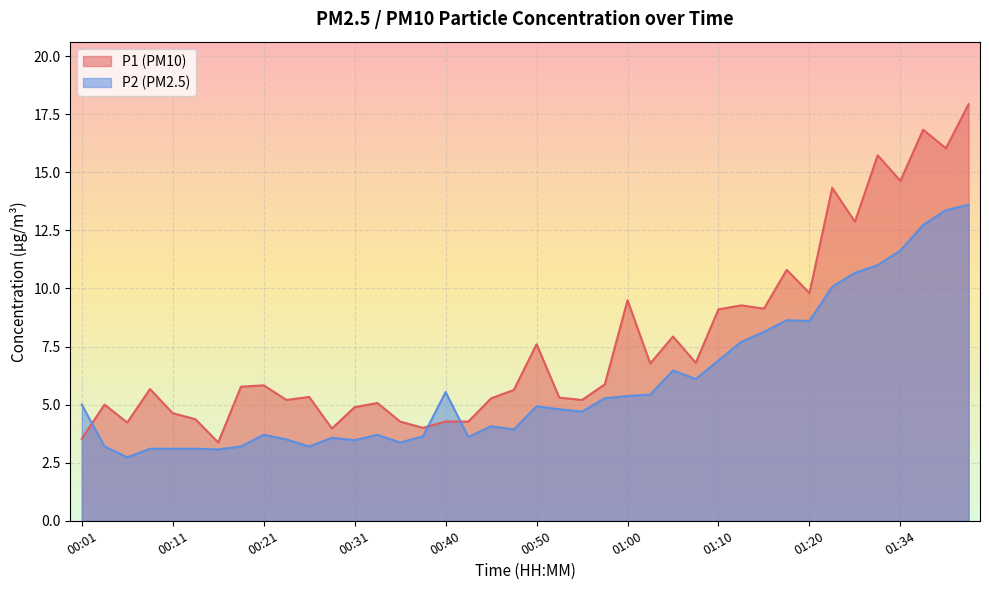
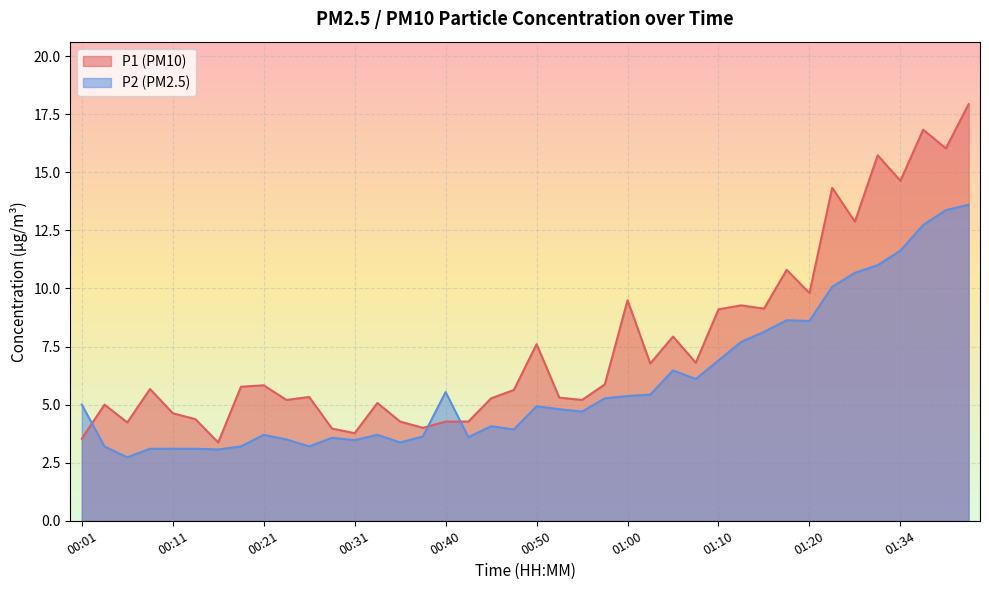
  {
    "P1 (PM10)": {
      "00:01": 3.5,
      "00:11": 4.6,
      "00:21": 5.8,
-     "00:31": 4.9,
+     "00:31": 3.8,
      "00:40": 4.3,
      "00:50": 7.6,
      "01:00": 9.5,
      "01:10": 9.1,
      "01:20": 9.8,
      "01:34": 14.6
    },
    "P2 (PM2.5)": {
      "00:01": 5.0,
      "00:11": 3.1,
      "00:21": 3.7,
      "00:31": 3.5,
      "00:40": 5.5,
      "00:50": 4.9,
      "01:00": 5.4,
      "01:10": 6.9,
      "01:20": 8.6,
      "01:34": 11.6
    }
  }
